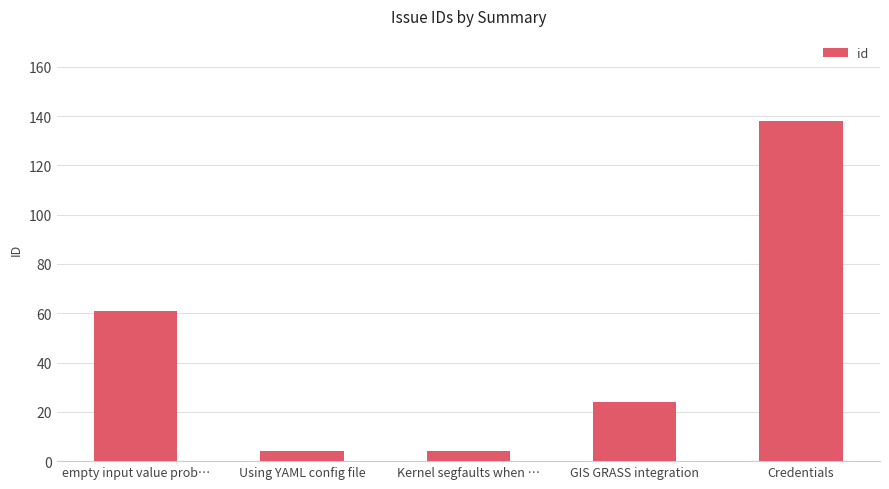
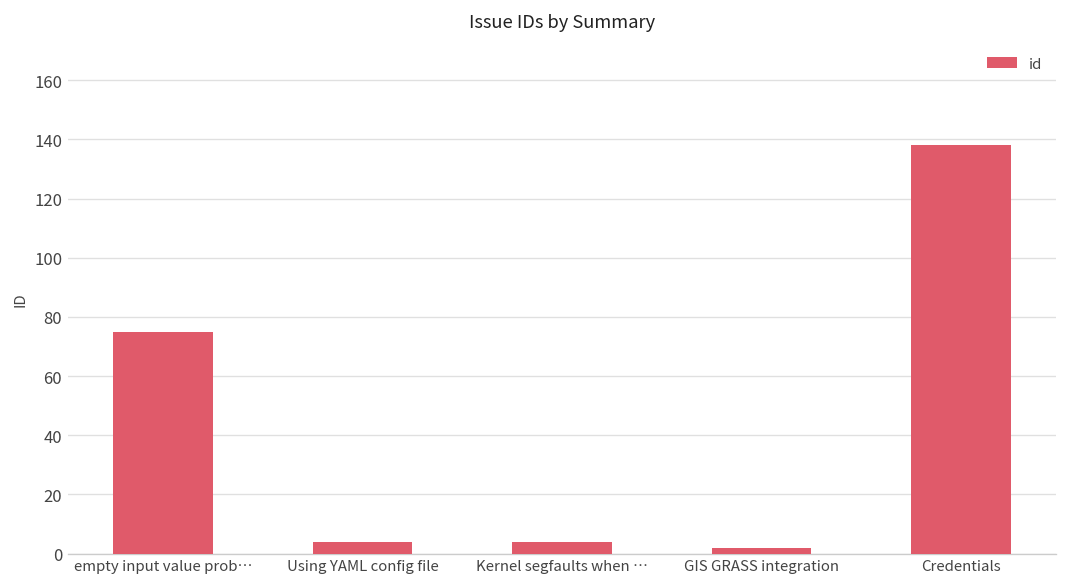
  {
-   "empty input value prob…": 61,
+   "empty input value prob…": 75,
    "Using YAML config file": 4,
    "Kernel segfaults when …": 4,
-   "GIS GRASS integration": 24,
+   "GIS GRASS integration": 2,
    "Credentials": 138
  }
